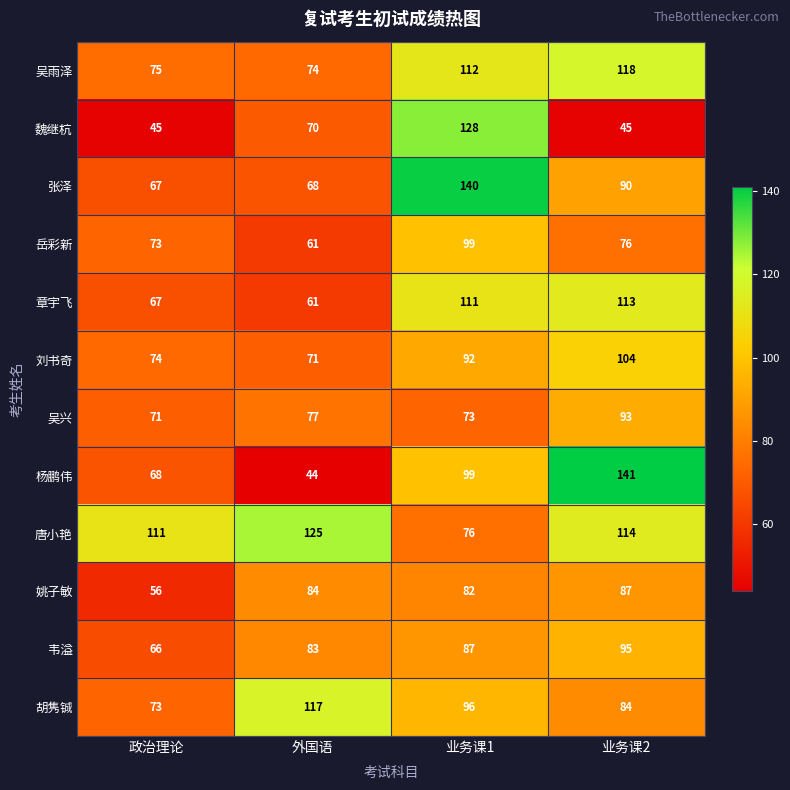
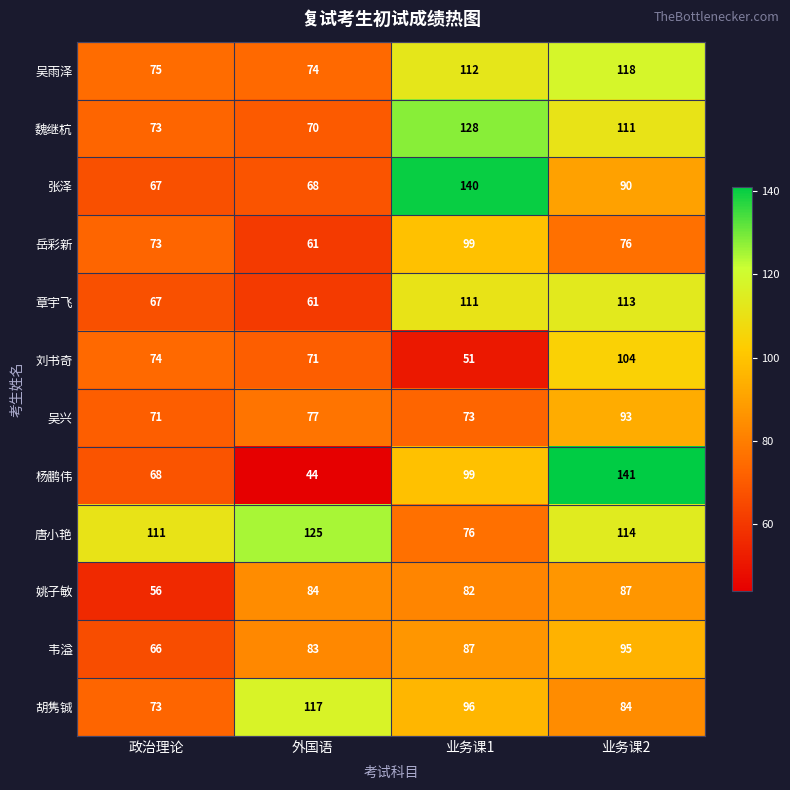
  {
    "吴雨泽": {
      "政治理论": 75,
      "外国语": 74,
      "业务课1": 112,
      "业务课2": 118
    },
    "魏继杭": {
-     "政治理论": 45,
+     "政治理论": 73,
      "外国语": 70,
      "业务课1": 128,
-     "业务课2": 45
+     "业务课2": 111
    },
    "张泽": {
      "政治理论": 67,
      "外国语": 68,
      "业务课1": 140,
      "业务课2": 90
    },
    "岳彩新": {
      "政治理论": 73,
      "外国语": 61,
      "业务课1": 99,
      "业务课2": 76
    },
    "章宇飞": {
      "政治理论": 67,
      "外国语": 61,
      "业务课1": 111,
      "业务课2": 113
    },
    "刘书奇": {
      "政治理论": 74,
      "外国语": 71,
-     "业务课1": 92,
+     "业务课1": 51,
      "业务课2": 104
    },
    "吴兴": {
      "政治理论": 71,
      "外国语": 77,
      "业务课1": 73,
      "业务课2": 93
    },
    "杨鹏伟": {
      "政治理论": 68,
      "外国语": 44,
      "业务课1": 99,
      "业务课2": 141
    },
    "唐小艳": {
      "政治理论": 111,
      "外国语": 125,
      "业务课1": 76,
      "业务课2": 114
    },
    "姚子敏": {
      "政治理论": 56,
      "外国语": 84,
      "业务课1": 82,
      "业务课2": 87
    },
    "韦溢": {
      "政治理论": 66,
      "外国语": 83,
      "业务课1": 87,
      "业务课2": 95
    },
    "胡隽铖": {
      "政治理论": 73,
      "外国语": 117,
      "业务课1": 96,
      "业务课2": 84
    }
  }
